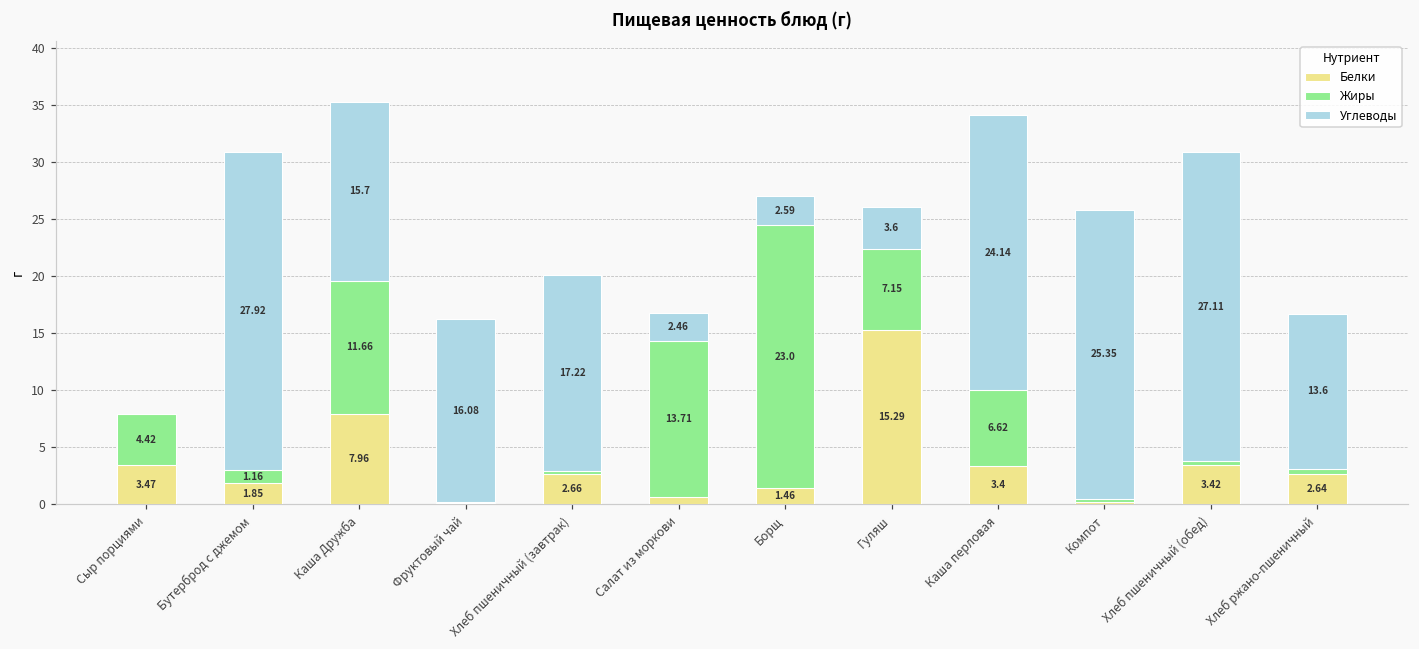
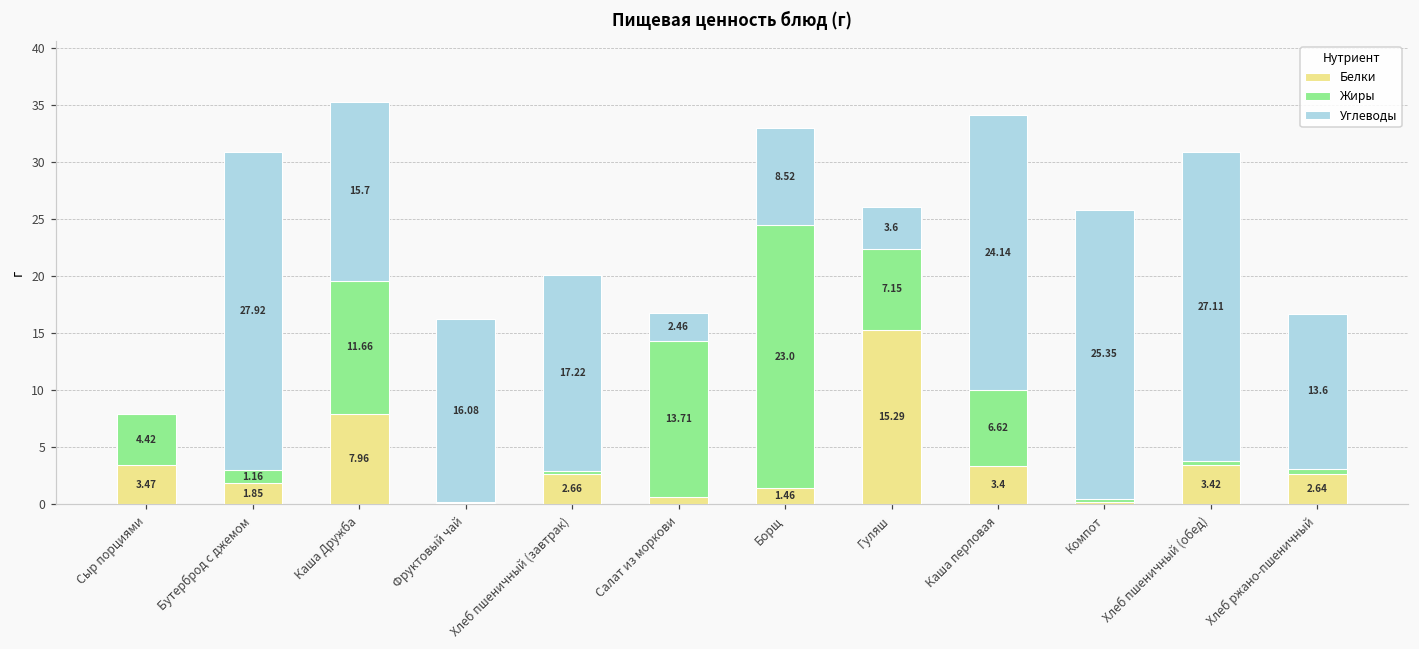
  {
    "Белки": {
      "Сыр порциями": 3.47,
      "Бутерброд с джемом": 1.85,
      "Каша Дружба": 7.96,
      "Хлеб пшеничный (завтрак)": 2.66,
      "Борщ": 1.46,
      "Гуляш": 15.29,
      "Каша перловая": 3.4,
      "Хлеб пшеничный (обед)": 3.42,
      "Хлеб ржано-пшеничный": 2.64
    },
    "Жиры": {
      "Сыр порциями": 4.42,
      "Бутерброд с джемом": 1.16,
      "Каша Дружба": 11.66,
      "Салат из моркови": 13.71,
      "Борщ": 23.0,
      "Гуляш": 7.15,
      "Каша перловая": 6.62
    },
    "Углеводы": {
      "Бутерброд с джемом": 27.92,
      "Каша Дружба": 15.7,
      "Фруктовый чай": 16.08,
      "Хлеб пшеничный (завтрак)": 17.22,
      "Салат из моркови": 2.46,
-     "Борщ": 2.59,
+     "Борщ": 8.52,
      "Гуляш": 3.6,
      "Каша перловая": 24.14,
      "Компот": 25.35,
      "Хлеб пшеничный (обед)": 27.11,
      "Хлеб ржано-пшеничный": 13.6
    }
  }
